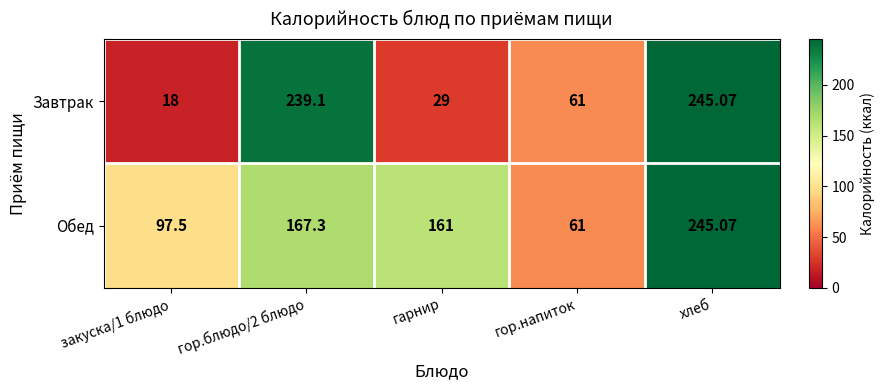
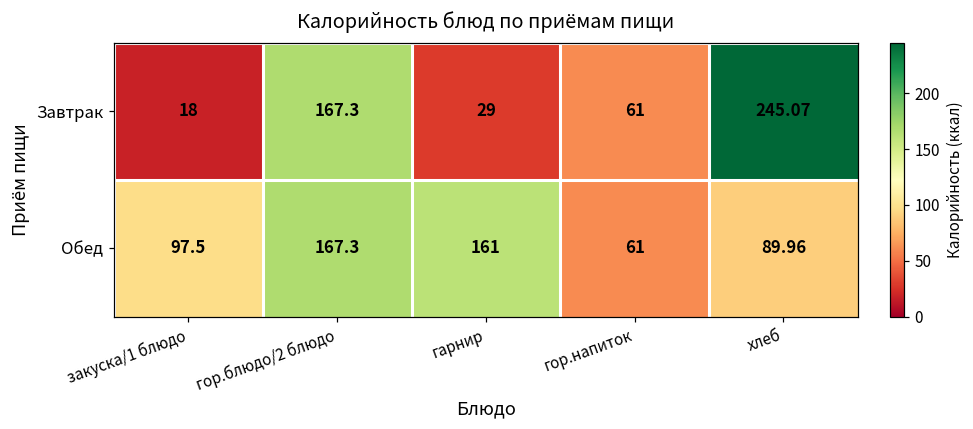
  {
    "Завтрак": {
      "закуска/1 блюдо": 18,
-     "гор.блюдо/2 блюдо": 239.1,
+     "гор.блюдо/2 блюдо": 167.3,
      "гарнир": 29,
      "гор.напиток": 61,
      "хлеб": 245.07
    },
    "Обед": {
      "закуска/1 блюдо": 97.5,
      "гор.блюдо/2 блюдо": 167.3,
      "гарнир": 161,
      "гор.напиток": 61,
-     "хлеб": 245.07
+     "хлеб": 89.96
    }
  }
